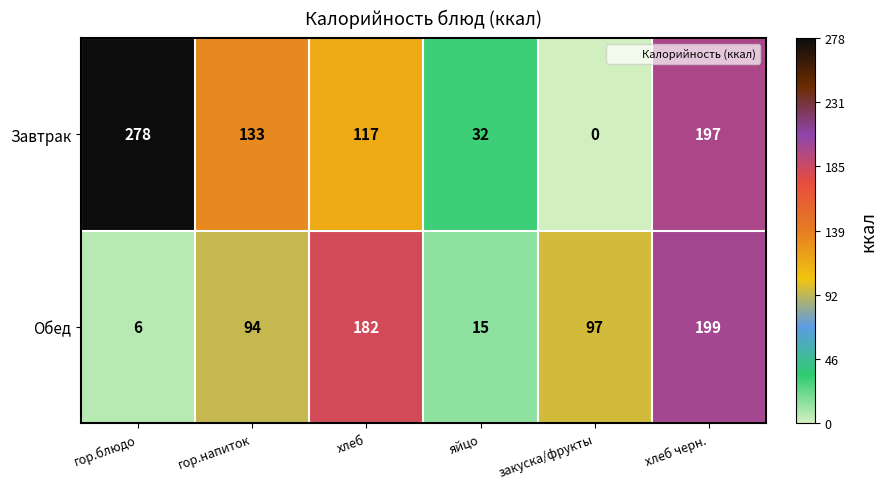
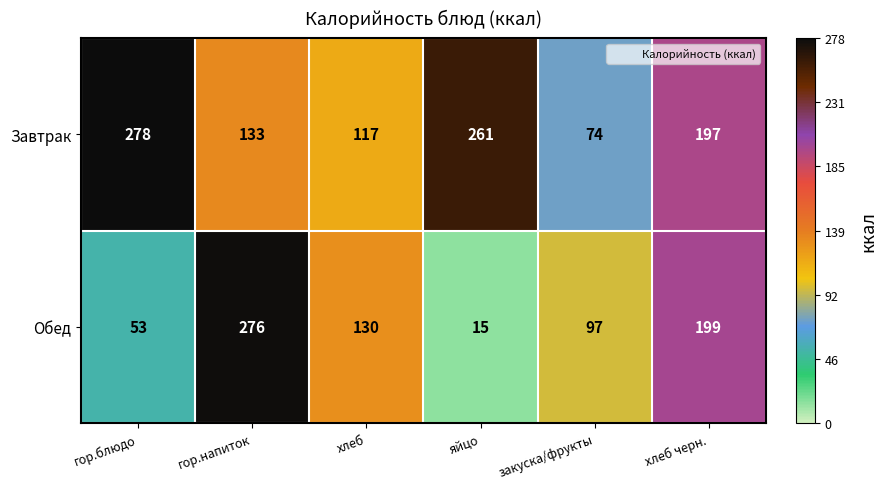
  {
    "Завтрак": {
      "гор.блюдо": 278,
      "гор.напиток": 133,
      "хлеб": 117,
-     "яйцо": 32,
-     "закуска/фрукты": 0,
+     "яйцо": 261,
+     "закуска/фрукты": 74,
      "хлеб черн.": 197
    },
    "Обед": {
-     "гор.блюдо": 6,
-     "гор.напиток": 94,
-     "хлеб": 182,
+     "гор.блюдо": 53,
+     "гор.напиток": 276,
+     "хлеб": 130,
      "яйцо": 15,
      "закуска/фрукты": 97,
      "хлеб черн.": 199
    }
  }
